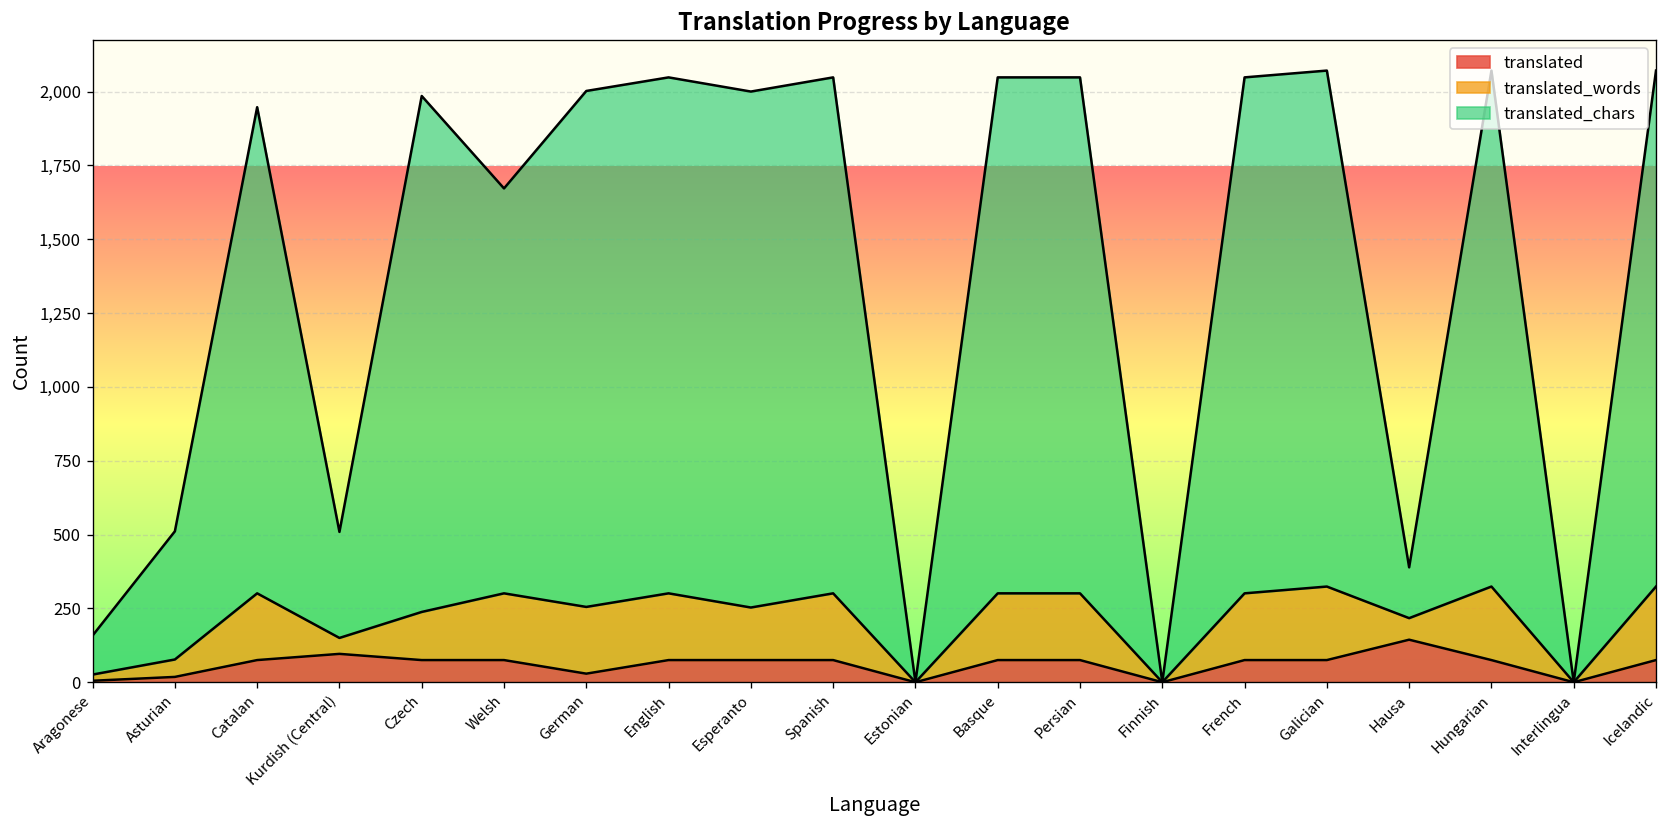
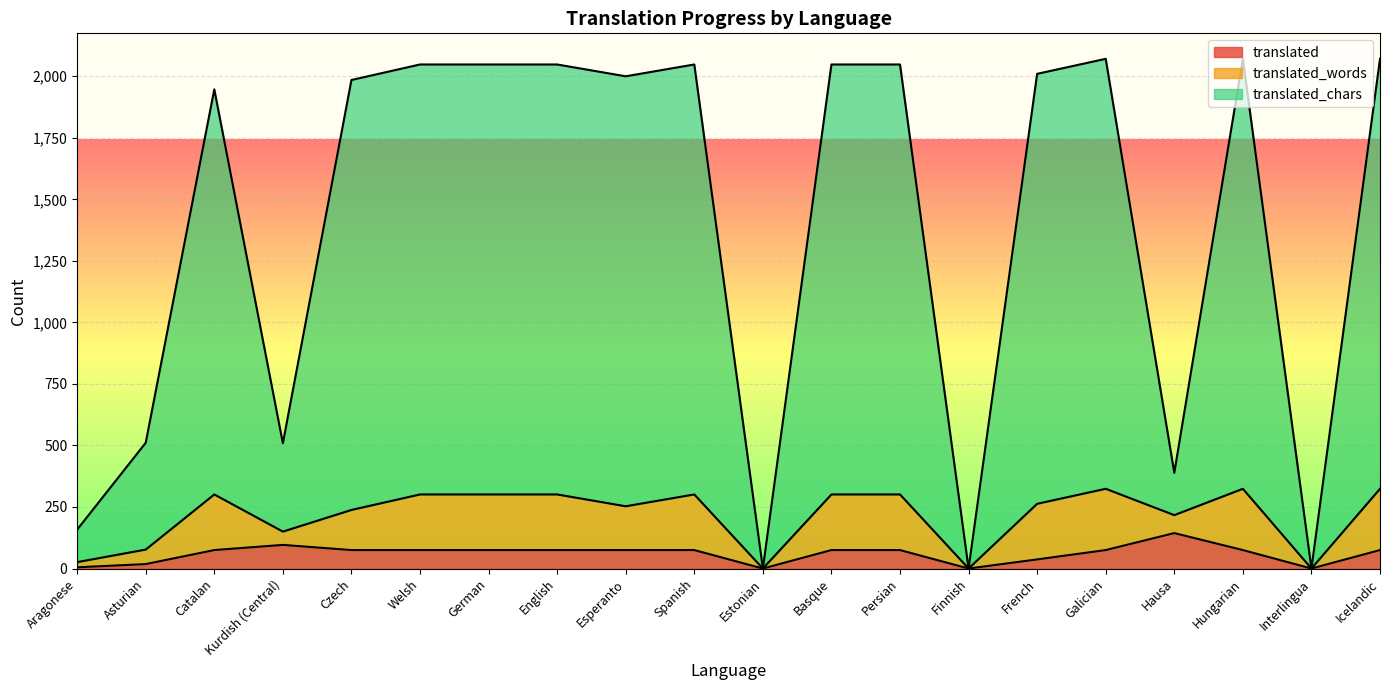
  {
    "translated": {
      "Aragonese": "10",
      "Asturian": "20",
      "Catalan": "80",
      "Kurdish (Central)": "100",
      "Czech": "80",
      "Welsh": "80",
-     "German": "30",
+     "German": "80",
      "English": "80",
      "Esperanto": "80",
      "Spanish": "80",
      "Basque": "80",
      "Persian": "80",
-     "French": "80",
+     "French": "40",
      "Galician": "80",
      "Hausa": "140",
      "Hungarian": "80",
      "Icelandic": "80"
    },
    "translated_words": {
      "Aragonese": "20",
      "Asturian": "60",
      "Catalan": "230",
      "Kurdish (Central)": "50",
      "Czech": "160",
      "Welsh": "230",
      "German": "230",
      "English": "230",
      "Esperanto": "180",
      "Spanish": "230",
      "Basque": "230",
      "Persian": "230",
      "French": "230",
      "Galician": "250",
      "Hausa": "70",
      "Hungarian": "250",
      "Icelandic": "250"
    },
    "translated_chars": {
      "Aragonese": "130",
      "Asturian": "430",
      "Catalan": "1,650",
      "Kurdish (Central)": "360",
      "Czech": "1,750",
-     "Welsh": "1,370",
+     "Welsh": "1,750",
      "German": "1,750",
      "English": "1,750",
      "Esperanto": "1,750",
      "Spanish": "1,750",
      "Basque": "1,750",
      "Persian": "1,750",
      "French": "1,750",
      "Galician": "1,750",
      "Hausa": "170",
      "Icelandic": "1,750"
    }
  }
